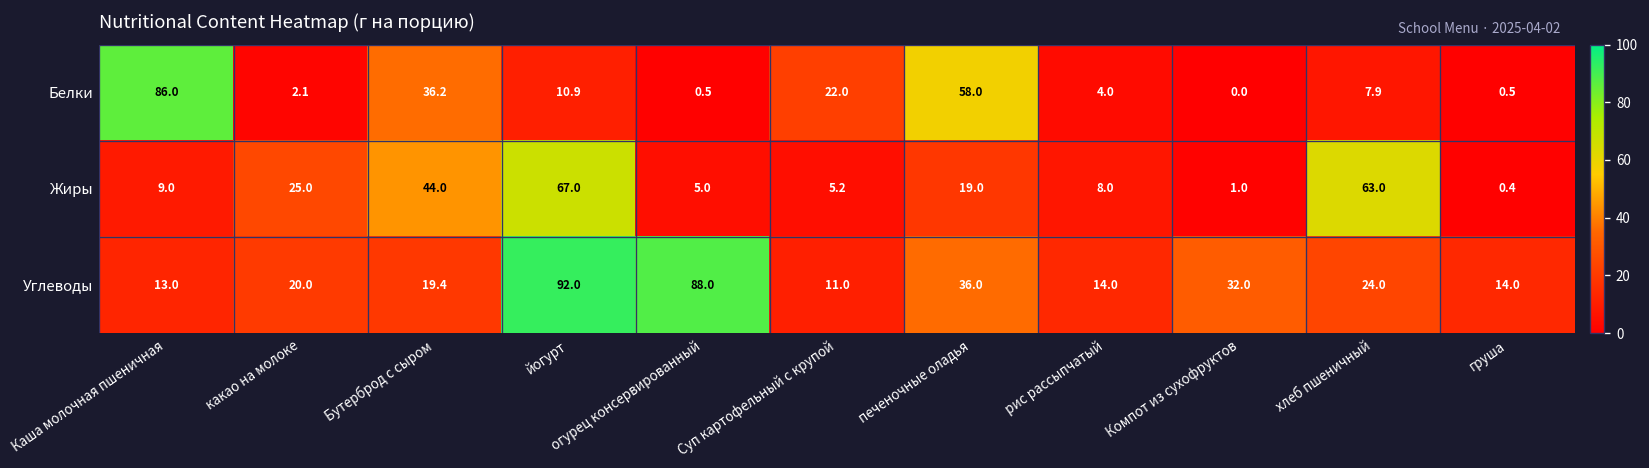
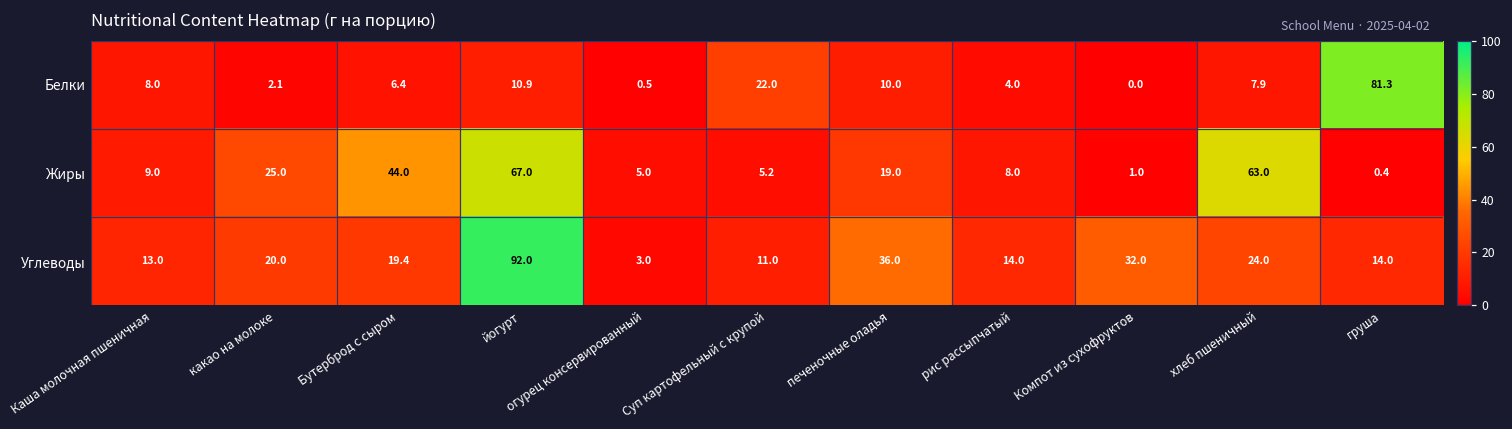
  {
    "Белки": {
-     "Каша молочная пшеничная": 86.0,
+     "Каша молочная пшеничная": 8.0,
      "какао на молоке": 2.1,
-     "Бутерброд с сыром": 36.2,
+     "Бутерброд с сыром": 6.4,
      "йогурт": 10.9,
      "огурец консервированный": 0.5,
      "Суп картофельный с крупой": 22.0,
-     "печеночные оладья": 58.0,
+     "печеночные оладья": 10.0,
      "рис рассыпчатый": 4.0,
      "Компот из сухофруктов": 0.0,
      "хлеб пшеничный": 7.9,
-     "груша": 0.5
+     "груша": 81.3
    },
    "Жиры": {
      "Каша молочная пшеничная": 9.0,
      "какао на молоке": 25.0,
      "Бутерброд с сыром": 44.0,
      "йогурт": 67.0,
      "огурец консервированный": 5.0,
      "Суп картофельный с крупой": 5.2,
      "печеночные оладья": 19.0,
      "рис рассыпчатый": 8.0,
      "Компот из сухофруктов": 1.0,
      "хлеб пшеничный": 63.0,
      "груша": 0.4
    },
    "Углеводы": {
      "Каша молочная пшеничная": 13.0,
      "какао на молоке": 20.0,
      "Бутерброд с сыром": 19.4,
      "йогурт": 92.0,
-     "огурец консервированный": 88.0,
+     "огурец консервированный": 3.0,
      "Суп картофельный с крупой": 11.0,
      "печеночные оладья": 36.0,
      "рис рассыпчатый": 14.0,
      "Компот из сухофруктов": 32.0,
      "хлеб пшеничный": 24.0,
      "груша": 14.0
    }
  }
